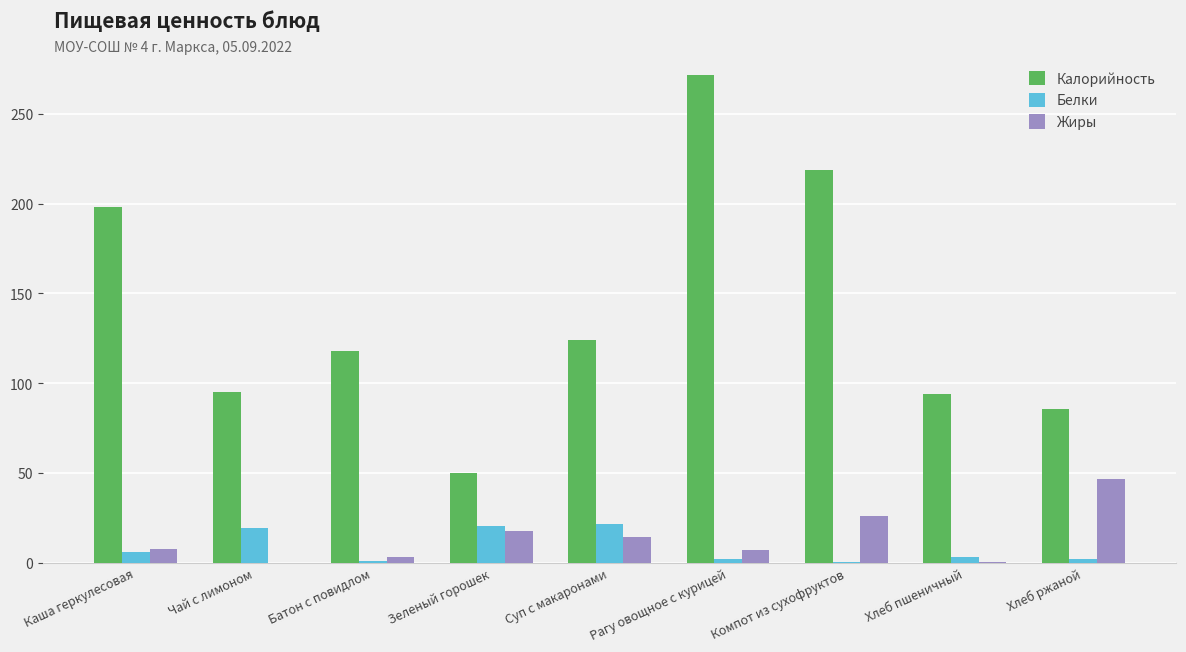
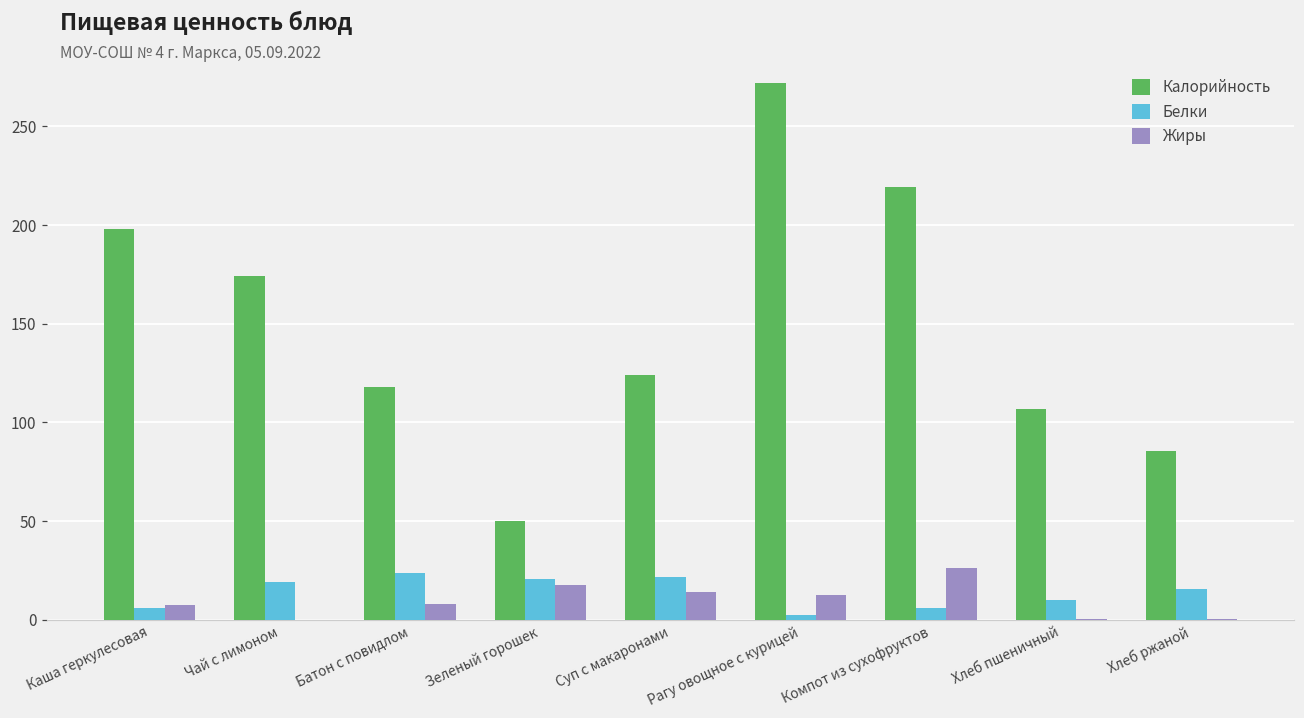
  {
    "Калорийность": {
      "Каша геркулесовая": 198,
-     "Чай с лимоном": 95,
+     "Чай с лимоном": 174,
      "Батон с повидлом": 118,
      "Зеленый горошек": 50,
      "Суп с макаронами": 124,
      "Рагу овощное с курицей": 272,
      "Компот из сухофруктов": 219,
-     "Хлеб пшеничный": 94,
+     "Хлеб пшеничный": 107,
      "Хлеб ржаной": 86
    },
    "Белки": {
      "Каша геркулесовая": 6,
      "Чай с лимоном": 19,
-     "Батон с повидлом": 1,
+     "Батон с повидлом": 24,
      "Зеленый горошек": 21,
      "Суп с макаронами": 22,
      "Рагу овощное с курицей": 2,
-     "Компот из сухофруктов": 1,
-     "Хлеб пшеничный": 3,
-     "Хлеб ржаной": 2
+     "Компот из сухофруктов": 6,
+     "Хлеб пшеничный": 10,
+     "Хлеб ржаной": 16
    },
    "Жиры": {
      "Каша геркулесовая": 7,
      "Чай с лимоном": 0,
-     "Батон с повидлом": 3,
+     "Батон с повидлом": 8,
      "Зеленый горошек": 18,
      "Суп с макаронами": 14,
-     "Рагу овощное с курицей": 7,
+     "Рагу овощное с курицей": 12,
      "Компот из сухофруктов": 26,
-     "Хлеб ржаной": 47
+     "Хлеб ржаной": 0
    }
  }
